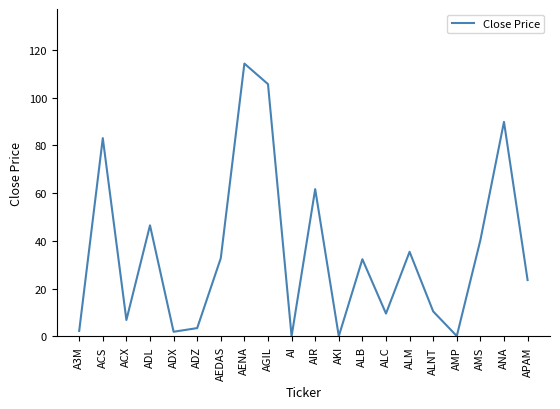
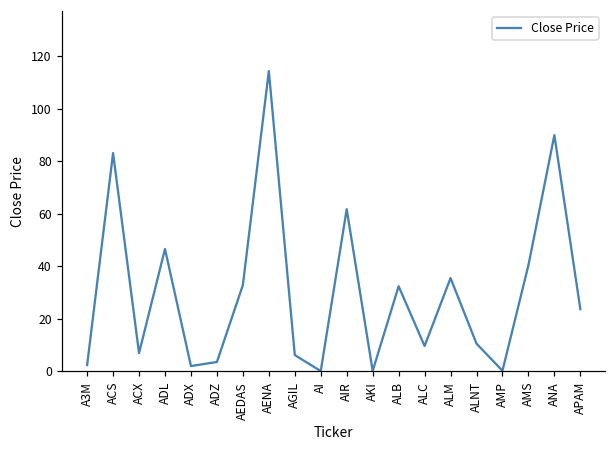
  {
    "A3M": 2,
    "ACS": 83,
    "ACX": 7,
    "ADL": 47,
    "ADX": 2,
    "ADZ": 4,
    "AEDAS": 33,
    "AENA": 114,
-   "AGIL": 106,
+   "AGIL": 6,
    "AI": 0,
    "AIR": 62,
    "AKI": 0,
    "ALB": 32,
    "ALC": 10,
    "ALM": 35,
    "ALNT": 11,
    "AMP": 0,
    "AMS": 40,
    "ANA": 90,
    "APAM": 24
  }
